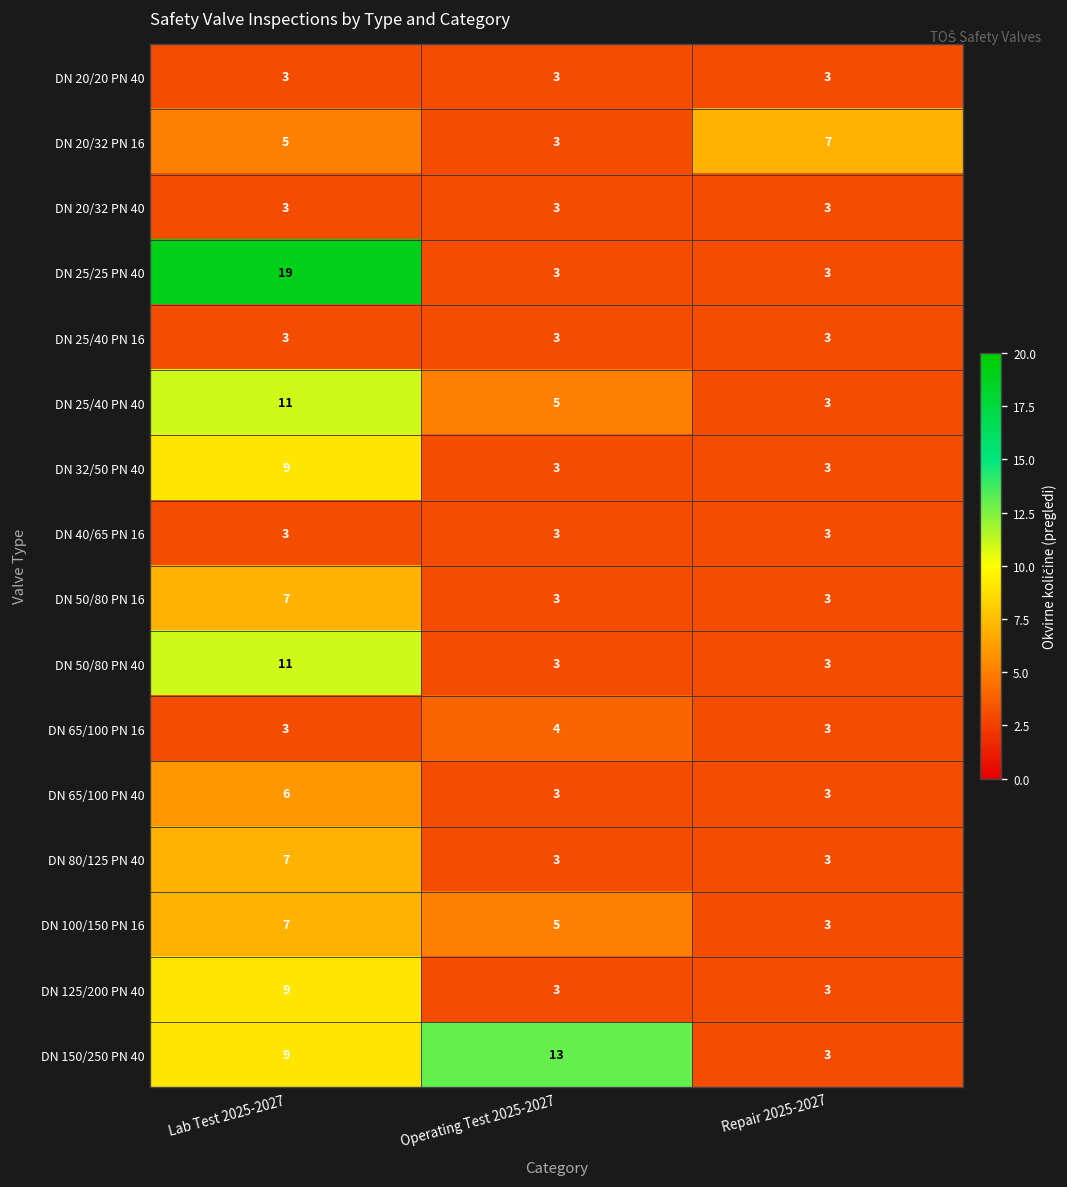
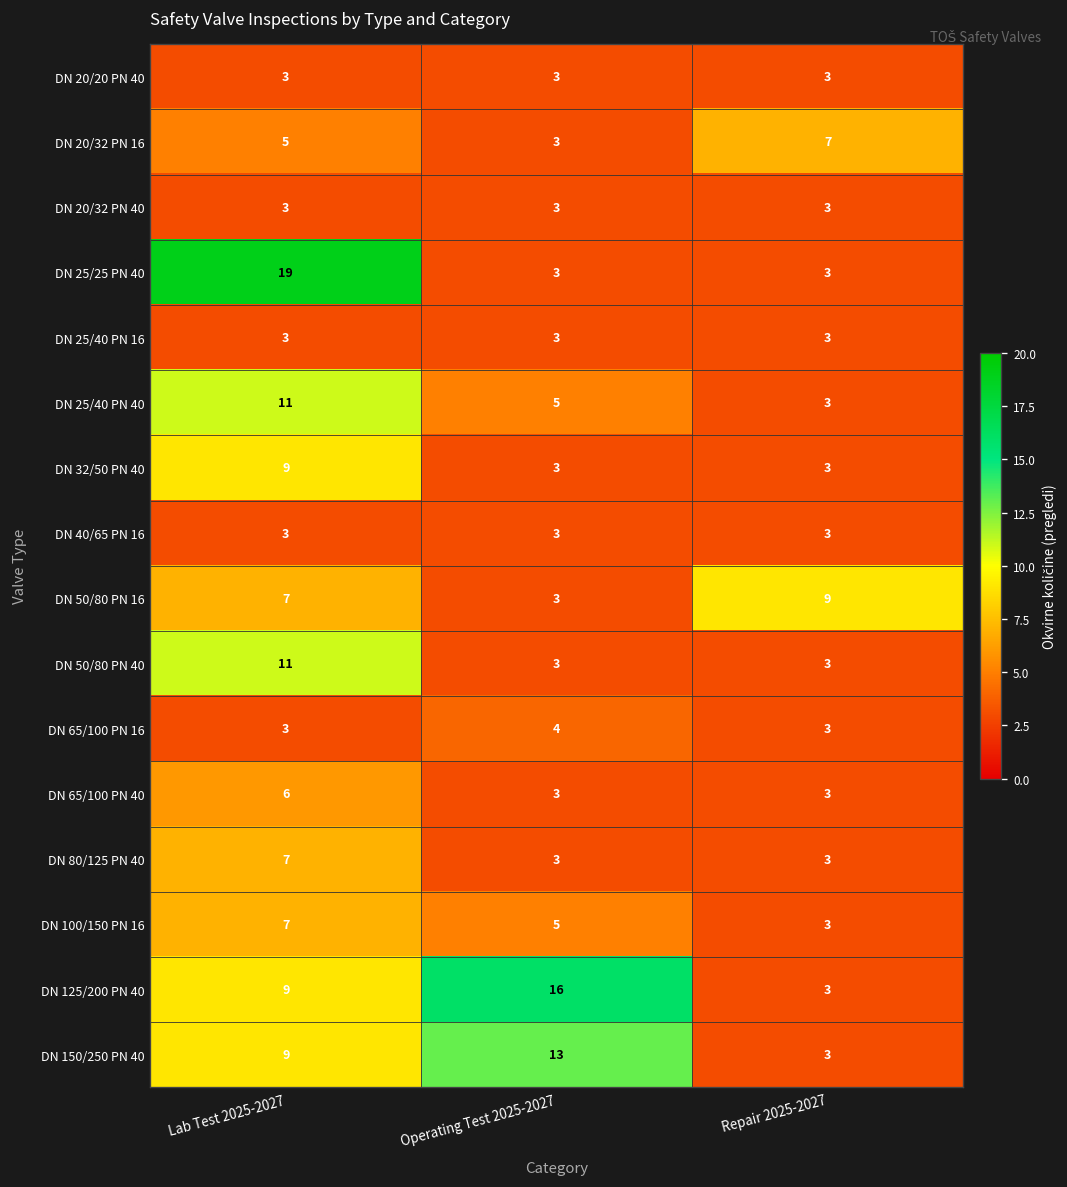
  {
    "DN 20/20 PN 40": {
      "Lab Test 2025-2027": 3,
      "Operating Test 2025-2027": 3,
      "Repair 2025-2027": 3
    },
    "DN 20/32 PN 16": {
      "Lab Test 2025-2027": 5,
      "Operating Test 2025-2027": 3,
      "Repair 2025-2027": 7
    },
    "DN 20/32 PN 40": {
      "Lab Test 2025-2027": 3,
      "Operating Test 2025-2027": 3,
      "Repair 2025-2027": 3
    },
    "DN 25/25 PN 40": {
      "Lab Test 2025-2027": 19,
      "Operating Test 2025-2027": 3,
      "Repair 2025-2027": 3
    },
    "DN 25/40 PN 16": {
      "Lab Test 2025-2027": 3,
      "Operating Test 2025-2027": 3,
      "Repair 2025-2027": 3
    },
    "DN 25/40 PN 40": {
      "Lab Test 2025-2027": 11,
      "Operating Test 2025-2027": 5,
      "Repair 2025-2027": 3
    },
    "DN 32/50 PN 40": {
      "Lab Test 2025-2027": 9,
      "Operating Test 2025-2027": 3,
      "Repair 2025-2027": 3
    },
    "DN 40/65 PN 16": {
      "Lab Test 2025-2027": 3,
      "Operating Test 2025-2027": 3,
      "Repair 2025-2027": 3
    },
    "DN 50/80 PN 16": {
      "Lab Test 2025-2027": 7,
      "Operating Test 2025-2027": 3,
-     "Repair 2025-2027": 3
+     "Repair 2025-2027": 9
    },
    "DN 50/80 PN 40": {
      "Lab Test 2025-2027": 11,
      "Operating Test 2025-2027": 3,
      "Repair 2025-2027": 3
    },
    "DN 65/100 PN 16": {
      "Lab Test 2025-2027": 3,
      "Operating Test 2025-2027": 4,
      "Repair 2025-2027": 3
    },
    "DN 65/100 PN 40": {
      "Lab Test 2025-2027": 6,
      "Operating Test 2025-2027": 3,
      "Repair 2025-2027": 3
    },
    "DN 80/125 PN 40": {
      "Lab Test 2025-2027": 7,
      "Operating Test 2025-2027": 3,
      "Repair 2025-2027": 3
    },
    "DN 100/150 PN 16": {
      "Lab Test 2025-2027": 7,
      "Operating Test 2025-2027": 5,
      "Repair 2025-2027": 3
    },
    "DN 125/200 PN 40": {
      "Lab Test 2025-2027": 9,
-     "Operating Test 2025-2027": 3,
+     "Operating Test 2025-2027": 16,
      "Repair 2025-2027": 3
    },
    "DN 150/250 PN 40": {
      "Lab Test 2025-2027": 9,
      "Operating Test 2025-2027": 13,
      "Repair 2025-2027": 3
    }
  }
